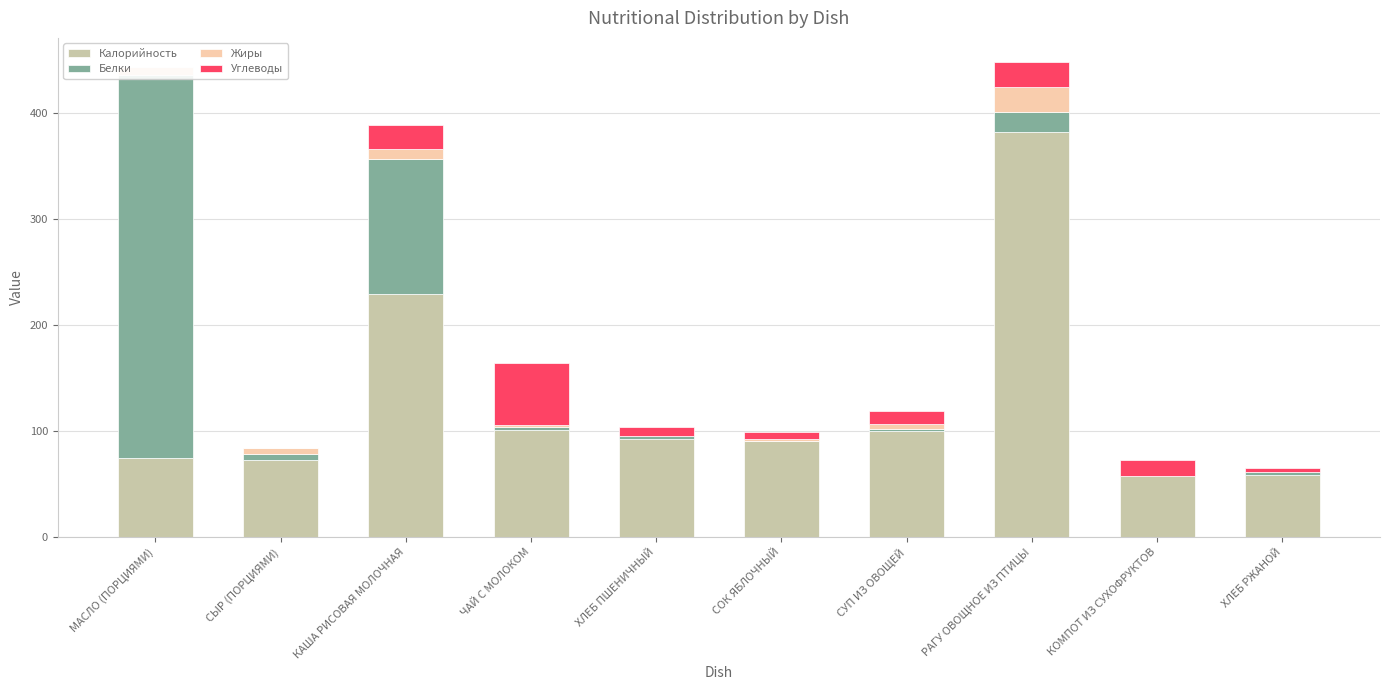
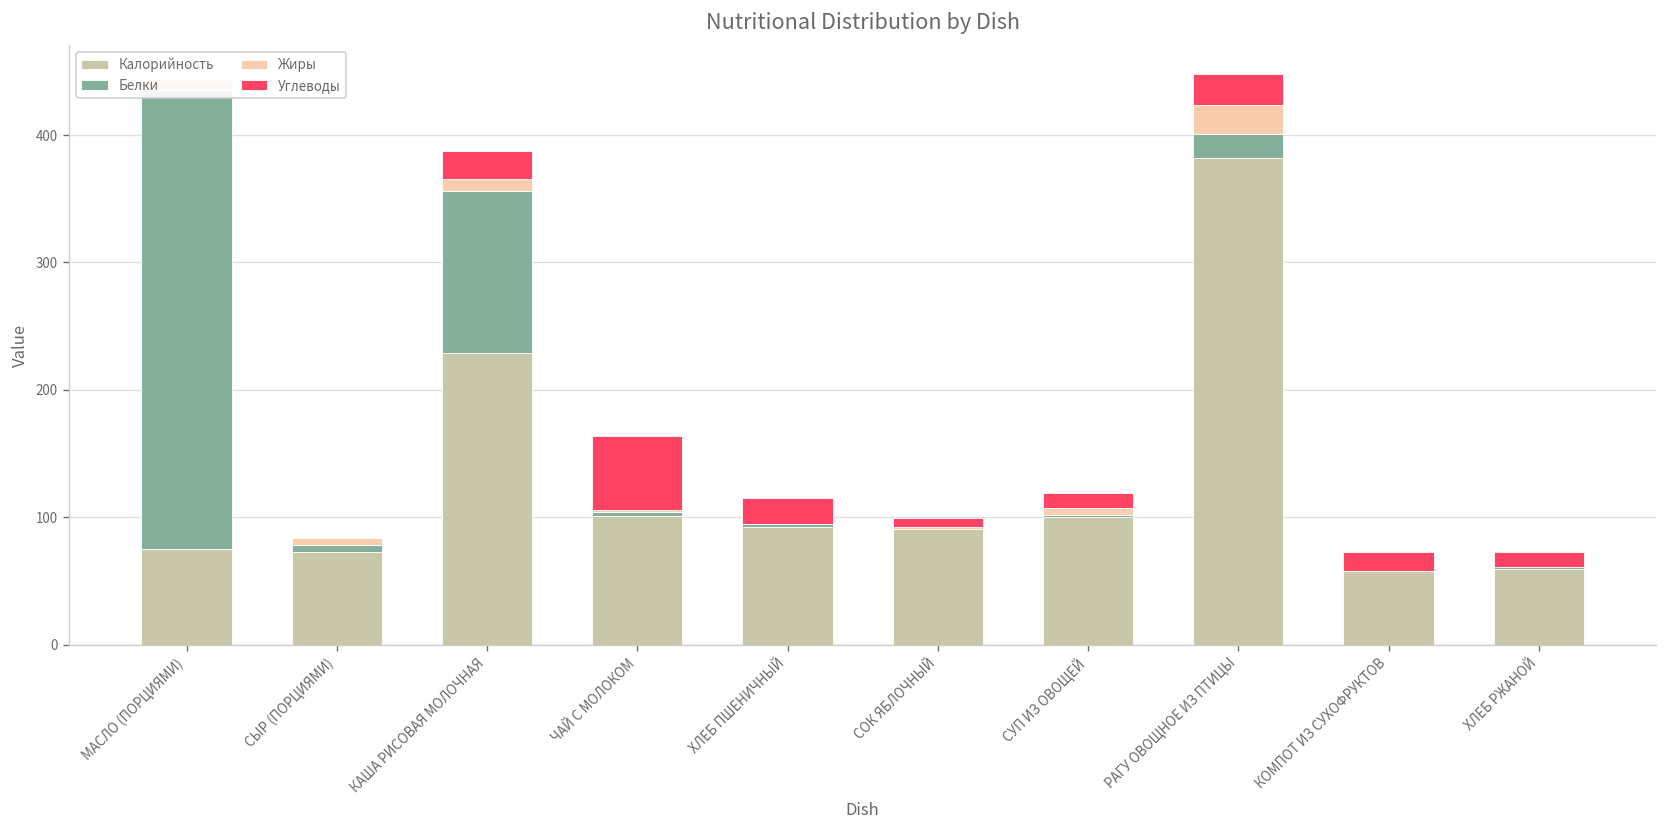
  {
    "Белки": {
      "СЫР (ПОРЦИЯМИ)": 5,
      "КАША РИСОВАЯ МОЛОЧНАЯ": 128,
      "ЧАЙ С МОЛОКОМ": 3,
      "ХЛЕБ ПШЕНИЧНЫЙ": 3,
      "СОК ЯБЛОЧНЫЙ": 0,
      "РАГУ ОВОЩНОЕ ИЗ ПТИЦЫ": 19,
      "КОМПОТ ИЗ СУХОФРУКТОВ": 0
    },
    "Углеводы": {
      "СЫР (ПОРЦИЯМИ)": 0,
      "КАША РИСОВАЯ МОЛОЧНАЯ": 22,
      "ЧАЙ С МОЛОКОМ": 58,
-     "ХЛЕБ ПШЕНИЧНЫЙ": 9,
+     "ХЛЕБ ПШЕНИЧНЫЙ": 20,
      "СОК ЯБЛОЧНЫЙ": 7,
      "СУП ИЗ ОВОЩЕЙ": 12,
      "РАГУ ОВОЩНОЕ ИЗ ПТИЦЫ": 24,
      "КОМПОТ ИЗ СУХОФРУКТОВ": 15,
-     "ХЛЕБ РЖАНОЙ": 4
+     "ХЛЕБ РЖАНОЙ": 12
    }
  }
